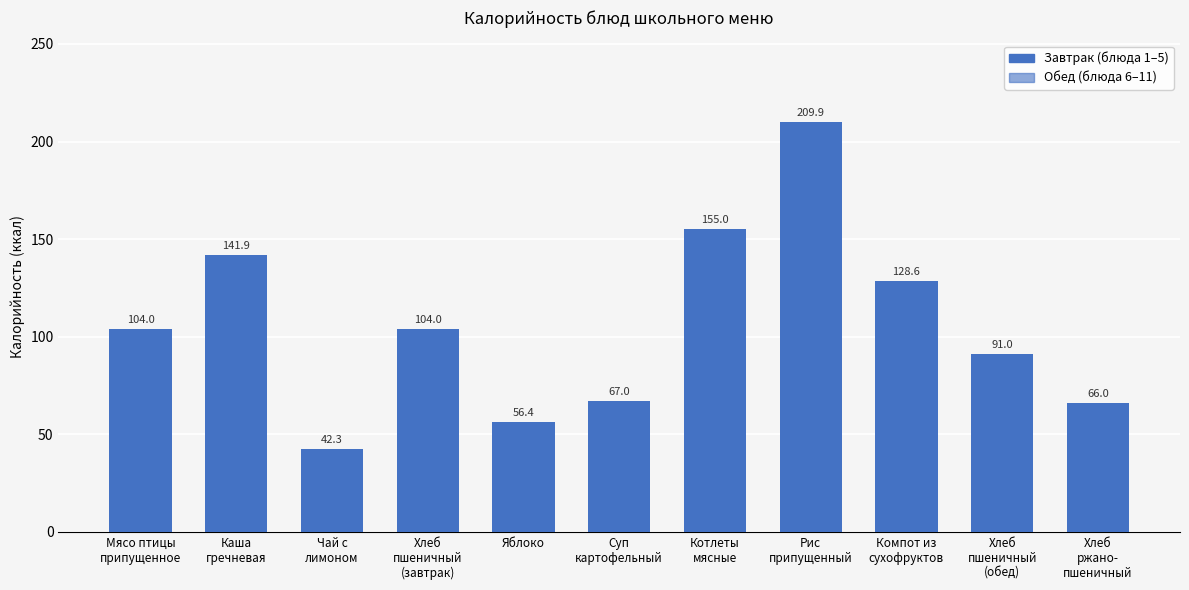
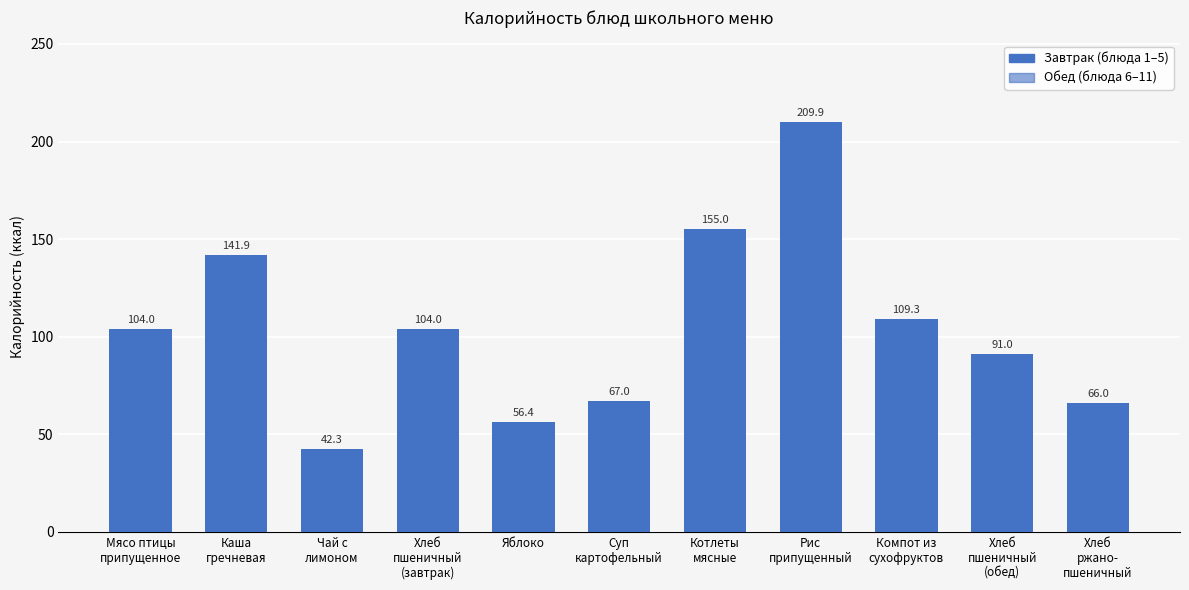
  {
    "Мясо птицы припущенное": 104.0,
    "Каша гречневая": 141.9,
    "Чай с лимоном": 42.3,
    "Хлеб пшеничный (завтрак)": 104.0,
    "Яблоко": 56.4,
    "Суп картофельный": 67.0,
    "Котлеты мясные": 155.0,
    "Рис припущенный": 209.9,
-   "Компот из сухофруктов": 128.6,
+   "Компот из сухофруктов": 109.3,
    "Хлеб пшеничный (обед)": 91.0,
    "Хлеб ржано- пшеничный": 66.0
  }
